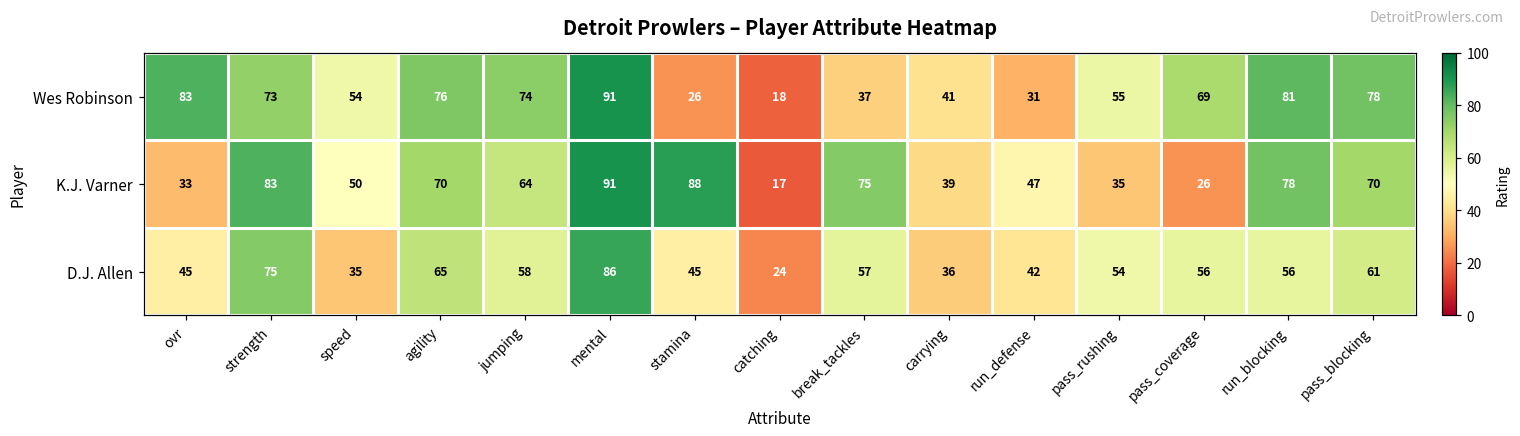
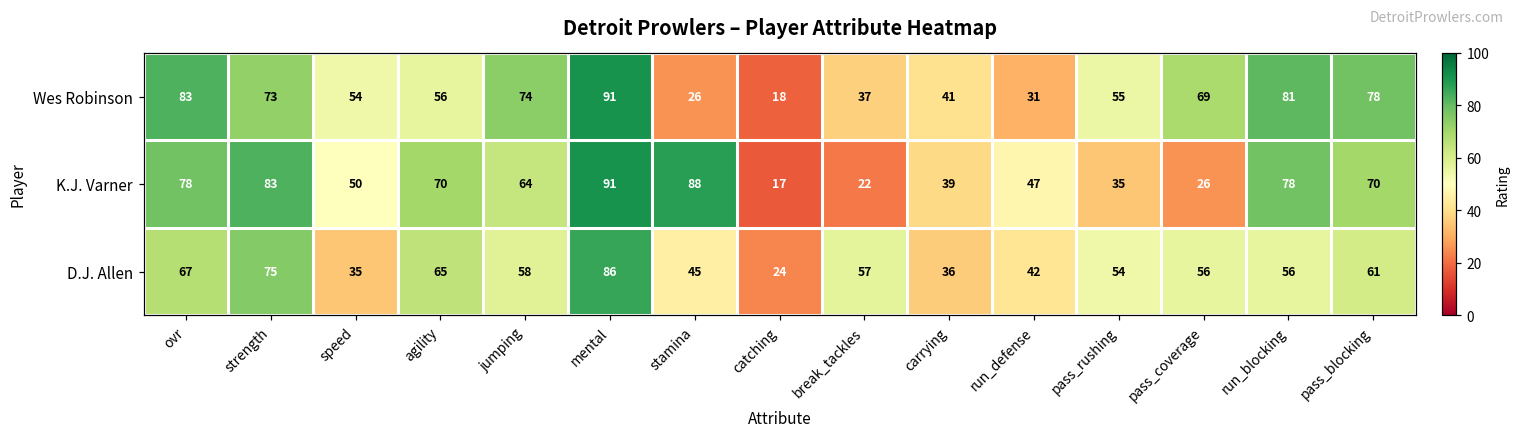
  {
    "Wes Robinson": {
      "ovr": 83,
      "strength": 73,
      "speed": 54,
-     "agility": 76,
+     "agility": 56,
      "jumping": 74,
      "mental": 91,
      "stamina": 26,
      "catching": 18,
      "break_tackles": 37,
      "carrying": 41,
      "run_defense": 31,
      "pass_rushing": 55,
      "pass_coverage": 69,
      "run_blocking": 81,
      "pass_blocking": 78
    },
    "K.J. Varner": {
-     "ovr": 33,
+     "ovr": 78,
      "strength": 83,
      "speed": 50,
      "agility": 70,
      "jumping": 64,
      "mental": 91,
      "stamina": 88,
      "catching": 17,
-     "break_tackles": 75,
+     "break_tackles": 22,
      "carrying": 39,
      "run_defense": 47,
      "pass_rushing": 35,
      "pass_coverage": 26,
      "run_blocking": 78,
      "pass_blocking": 70
    },
    "D.J. Allen": {
-     "ovr": 45,
+     "ovr": 67,
      "strength": 75,
      "speed": 35,
      "agility": 65,
      "jumping": 58,
      "mental": 86,
      "stamina": 45,
      "catching": 24,
      "break_tackles": 57,
      "carrying": 36,
      "run_defense": 42,
      "pass_rushing": 54,
      "pass_coverage": 56,
      "run_blocking": 56,
      "pass_blocking": 61
    }
  }
